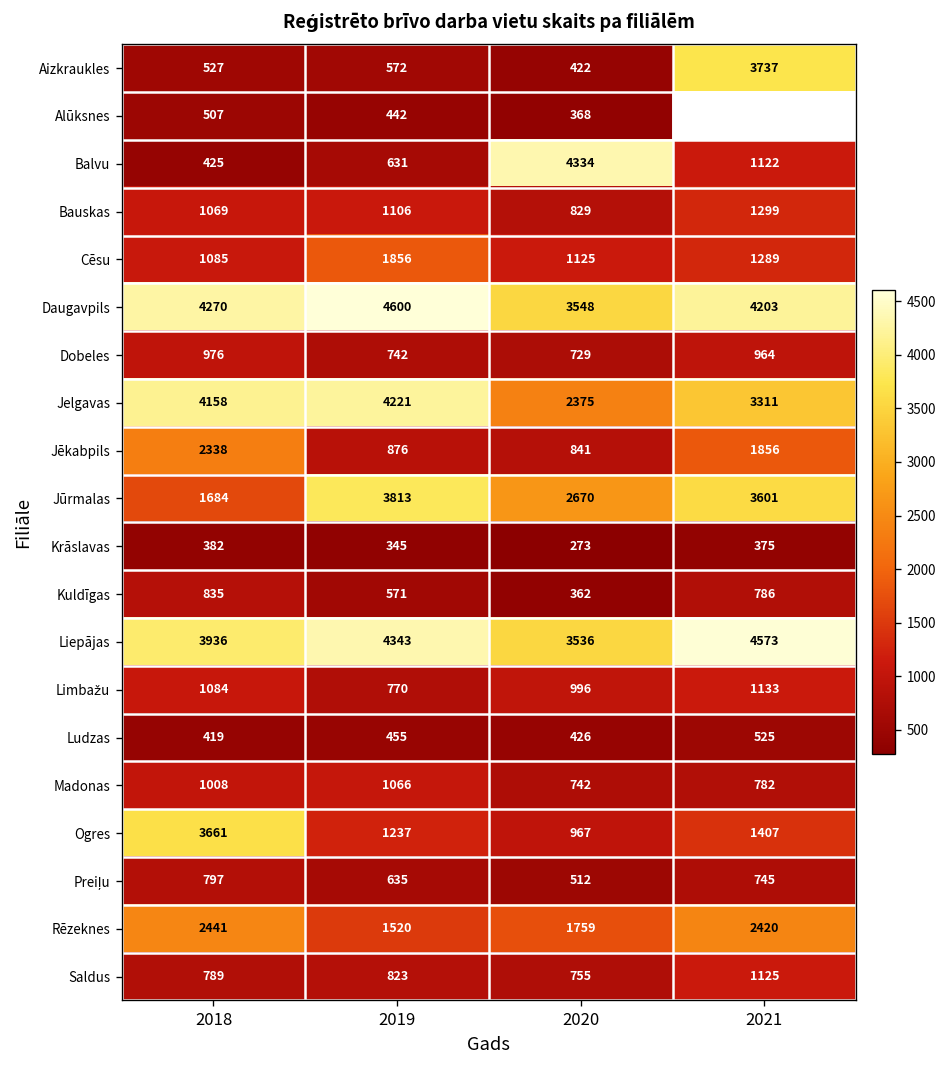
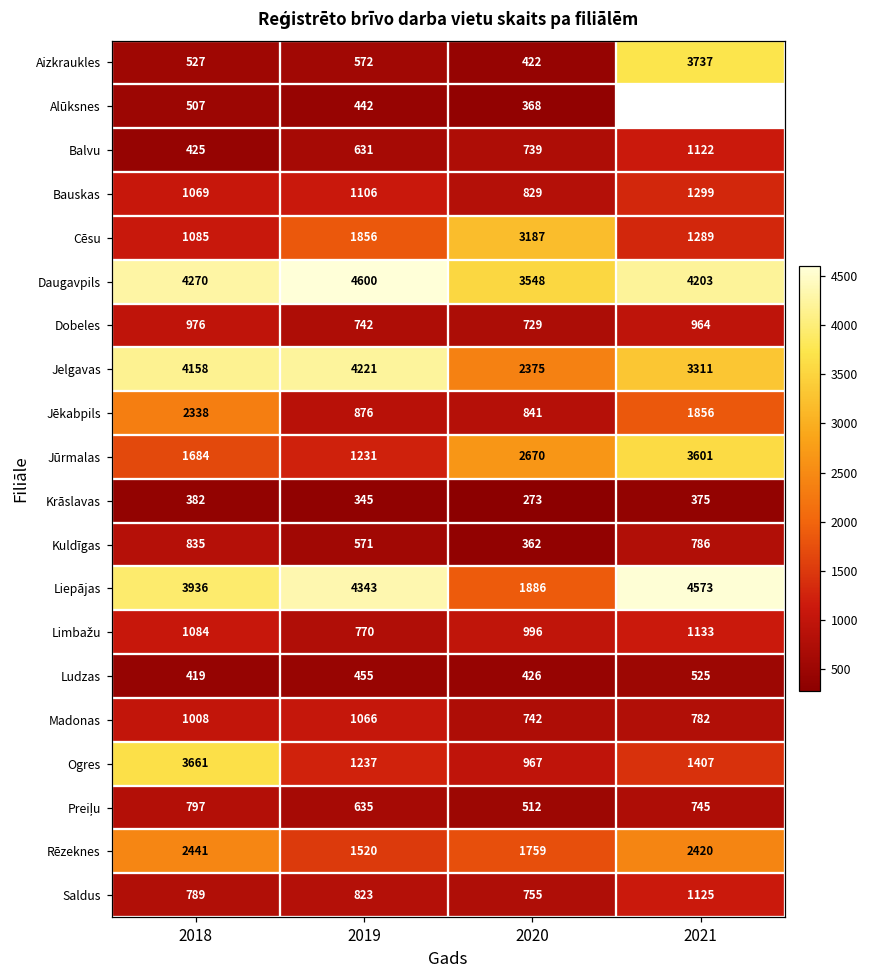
  {
    "Aizkraukles": {
      "2018": 527,
      "2019": 572,
      "2020": 422,
      "2021": 3737
    },
    "Alūksnes": {
      "2018": 507,
      "2019": 442,
      "2020": 368
    },
    "Balvu": {
      "2018": 425,
      "2019": 631,
-     "2020": 4334,
+     "2020": 739,
      "2021": 1122
    },
    "Bauskas": {
      "2018": 1069,
      "2019": 1106,
      "2020": 829,
      "2021": 1299
    },
    "Cēsu": {
      "2018": 1085,
      "2019": 1856,
-     "2020": 1125,
+     "2020": 3187,
      "2021": 1289
    },
    "Daugavpils": {
      "2018": 4270,
      "2019": 4600,
      "2020": 3548,
      "2021": 4203
    },
    "Dobeles": {
      "2018": 976,
      "2019": 742,
      "2020": 729,
      "2021": 964
    },
    "Jelgavas": {
      "2018": 4158,
      "2019": 4221,
      "2020": 2375,
      "2021": 3311
    },
    "Jēkabpils": {
      "2018": 2338,
      "2019": 876,
      "2020": 841,
      "2021": 1856
    },
    "Jūrmalas": {
      "2018": 1684,
-     "2019": 3813,
+     "2019": 1231,
      "2020": 2670,
      "2021": 3601
    },
    "Krāslavas": {
      "2018": 382,
      "2019": 345,
      "2020": 273,
      "2021": 375
    },
    "Kuldīgas": {
      "2018": 835,
      "2019": 571,
      "2020": 362,
      "2021": 786
    },
    "Liepājas": {
      "2018": 3936,
      "2019": 4343,
-     "2020": 3536,
+     "2020": 1886,
      "2021": 4573
    },
    "Limbažu": {
      "2018": 1084,
      "2019": 770,
      "2020": 996,
      "2021": 1133
    },
    "Ludzas": {
      "2018": 419,
      "2019": 455,
      "2020": 426,
      "2021": 525
    },
    "Madonas": {
      "2018": 1008,
      "2019": 1066,
      "2020": 742,
      "2021": 782
    },
    "Ogres": {
      "2018": 3661,
      "2019": 1237,
      "2020": 967,
      "2021": 1407
    },
    "Preiļu": {
      "2018": 797,
      "2019": 635,
      "2020": 512,
      "2021": 745
    },
    "Rēzeknes": {
      "2018": 2441,
      "2019": 1520,
      "2020": 1759,
      "2021": 2420
    },
    "Saldus": {
      "2018": 789,
      "2019": 823,
      "2020": 755,
      "2021": 1125
    }
  }
